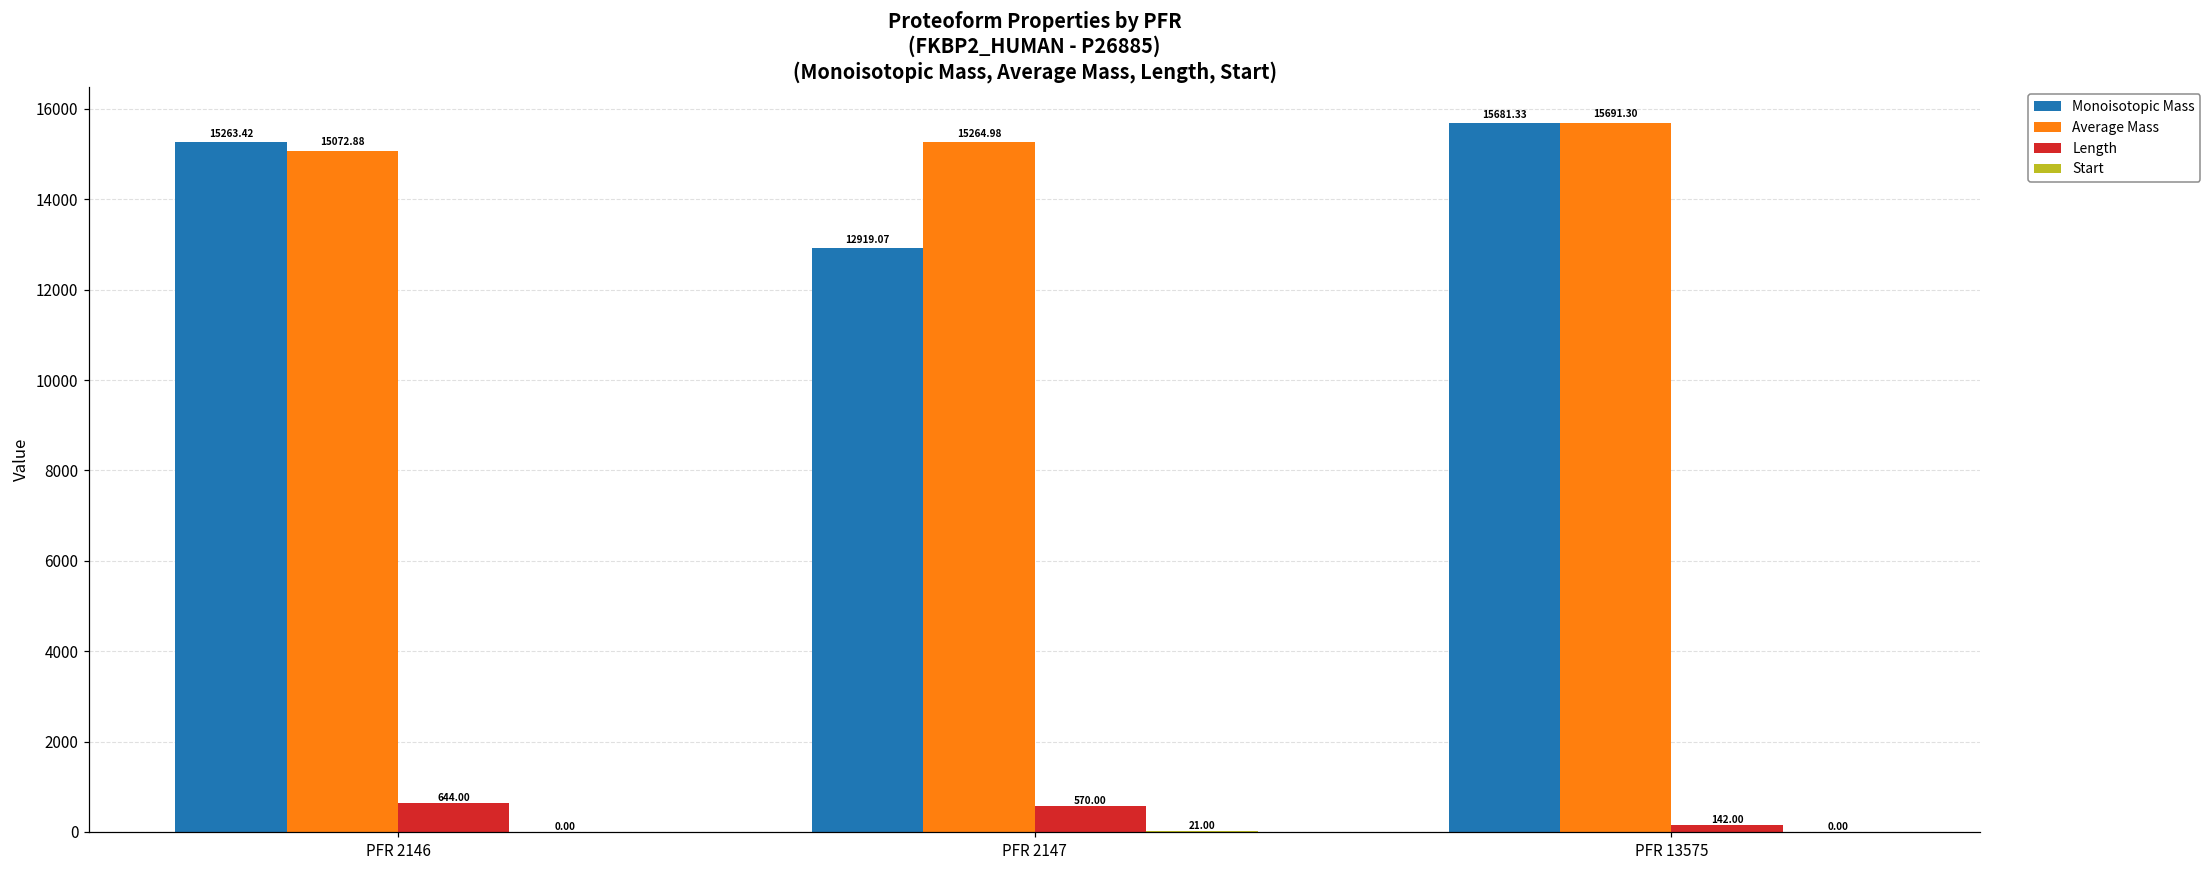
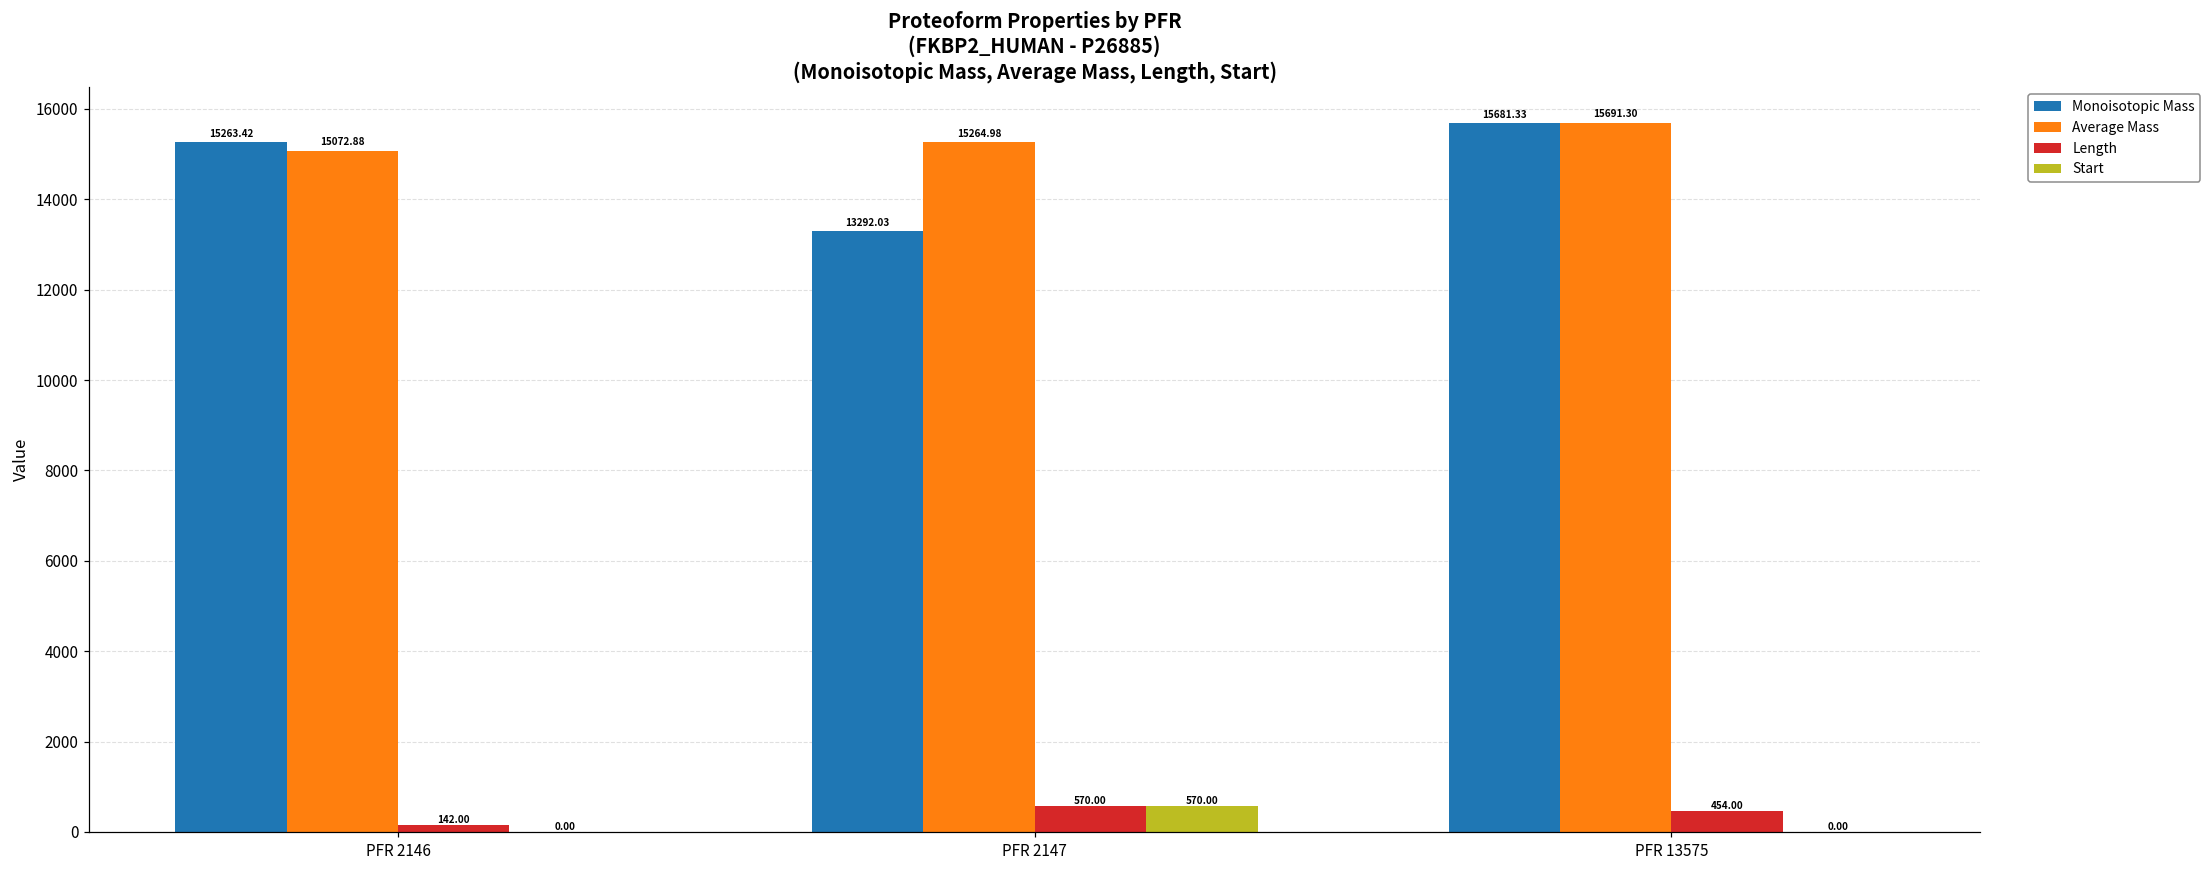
  {
    "Monoisotopic Mass": {
      "PFR 2146": 15263.42,
-     "PFR 2147": 12919.07,
+     "PFR 2147": 13292.03,
      "PFR 13575": 15681.33
    },
    "Average Mass": {
      "PFR 2146": 15072.88,
      "PFR 2147": 15264.98,
      "PFR 13575": 15691.30
    },
    "Length": {
-     "PFR 2146": 644.00,
+     "PFR 2146": 142.00,
      "PFR 2147": 570.00,
-     "PFR 13575": 142.00
+     "PFR 13575": 454.00
    },
    "Start": {
      "PFR 2146": 0.00,
-     "PFR 2147": 21.00,
+     "PFR 2147": 570.00,
      "PFR 13575": 0.00
    }
  }
